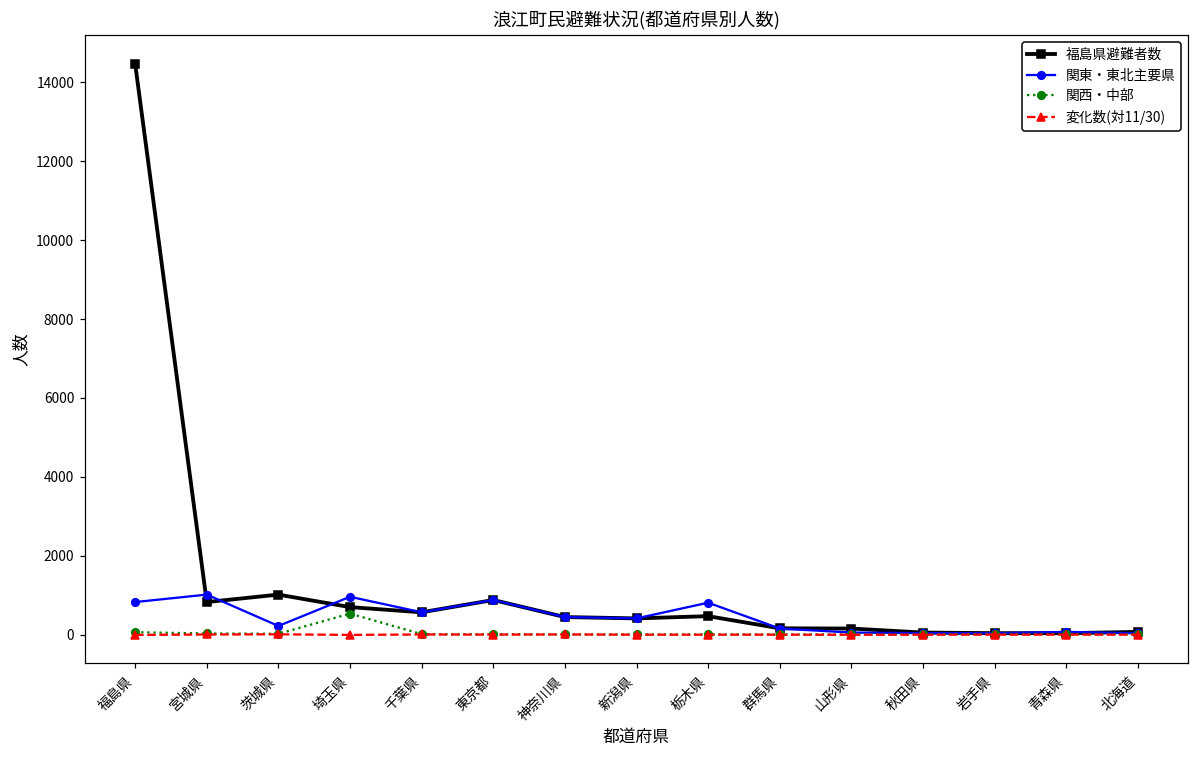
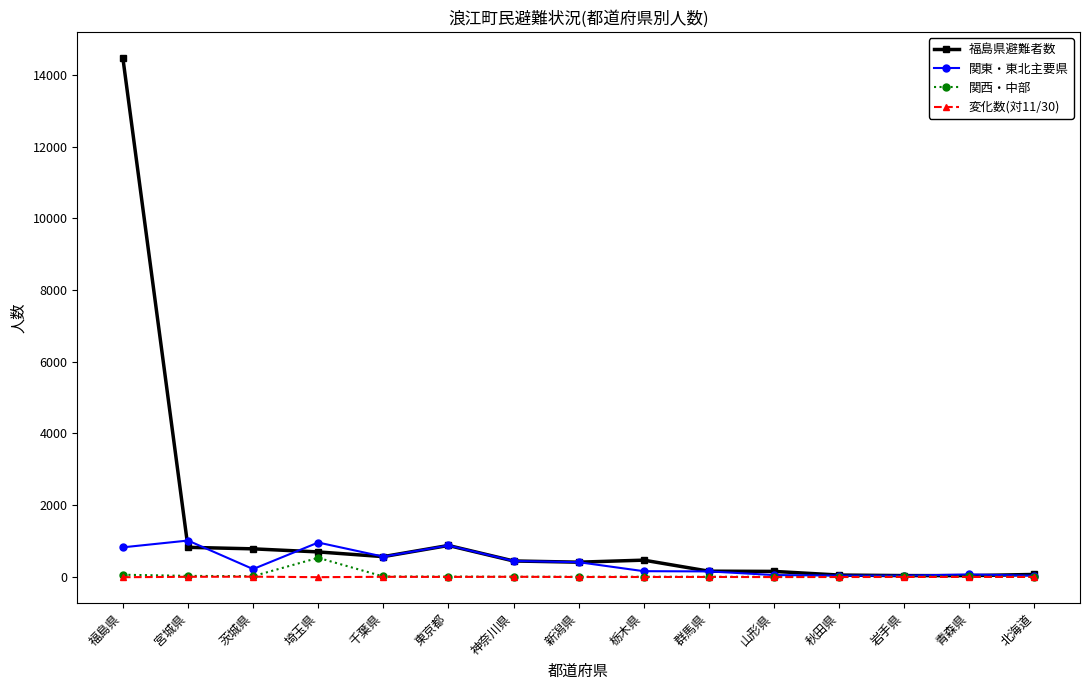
  {
    "福島県避難者数": {
      "福島県": 14500,
      "宮城県": 800,
-     "茨城県": 1000,
+     "茨城県": 800,
      "埼玉県": 700,
      "栃木県": 500,
      "山形県": 200
    },
    "関東・東北主要県": {
      "福島県": 800,
      "宮城県": 1000,
      "茨城県": 200,
      "埼玉県": 1000,
-     "栃木県": 800
+     "栃木県": 200
    },
    "関西・中部": {
      "埼玉県": 500
    },
    "変化数(対11/30)": {
      "埼玉県": 0
    }
  }
